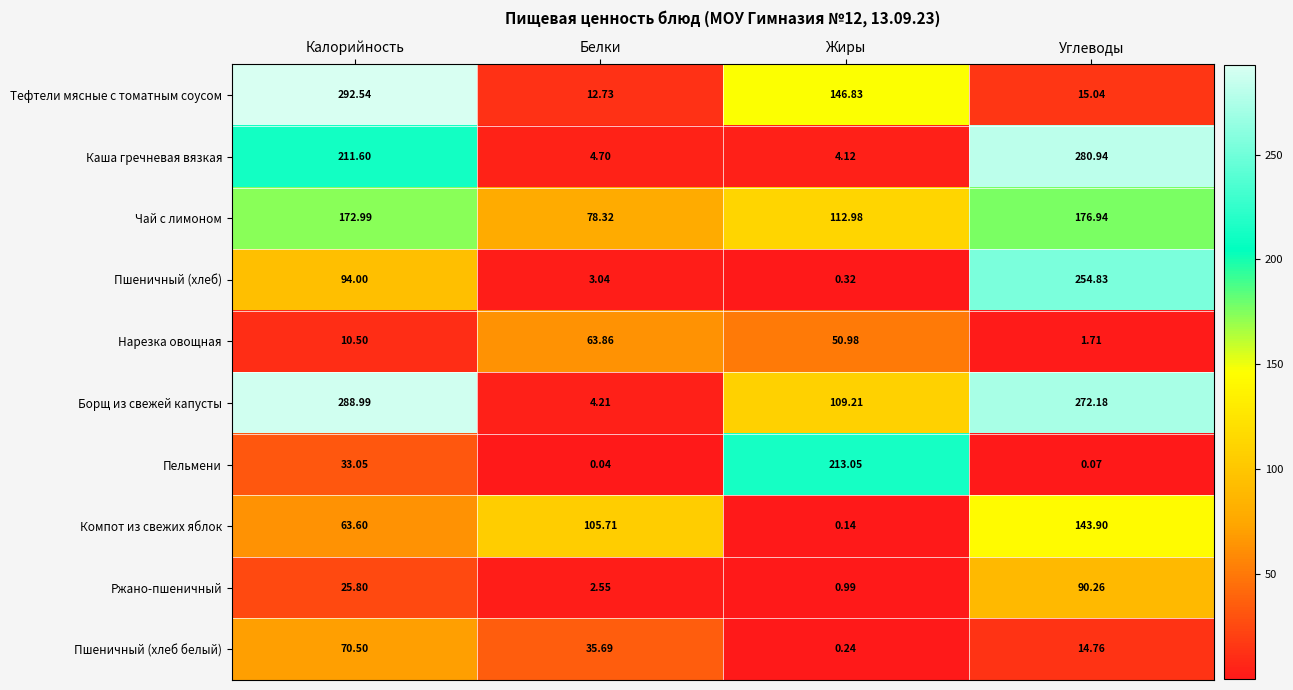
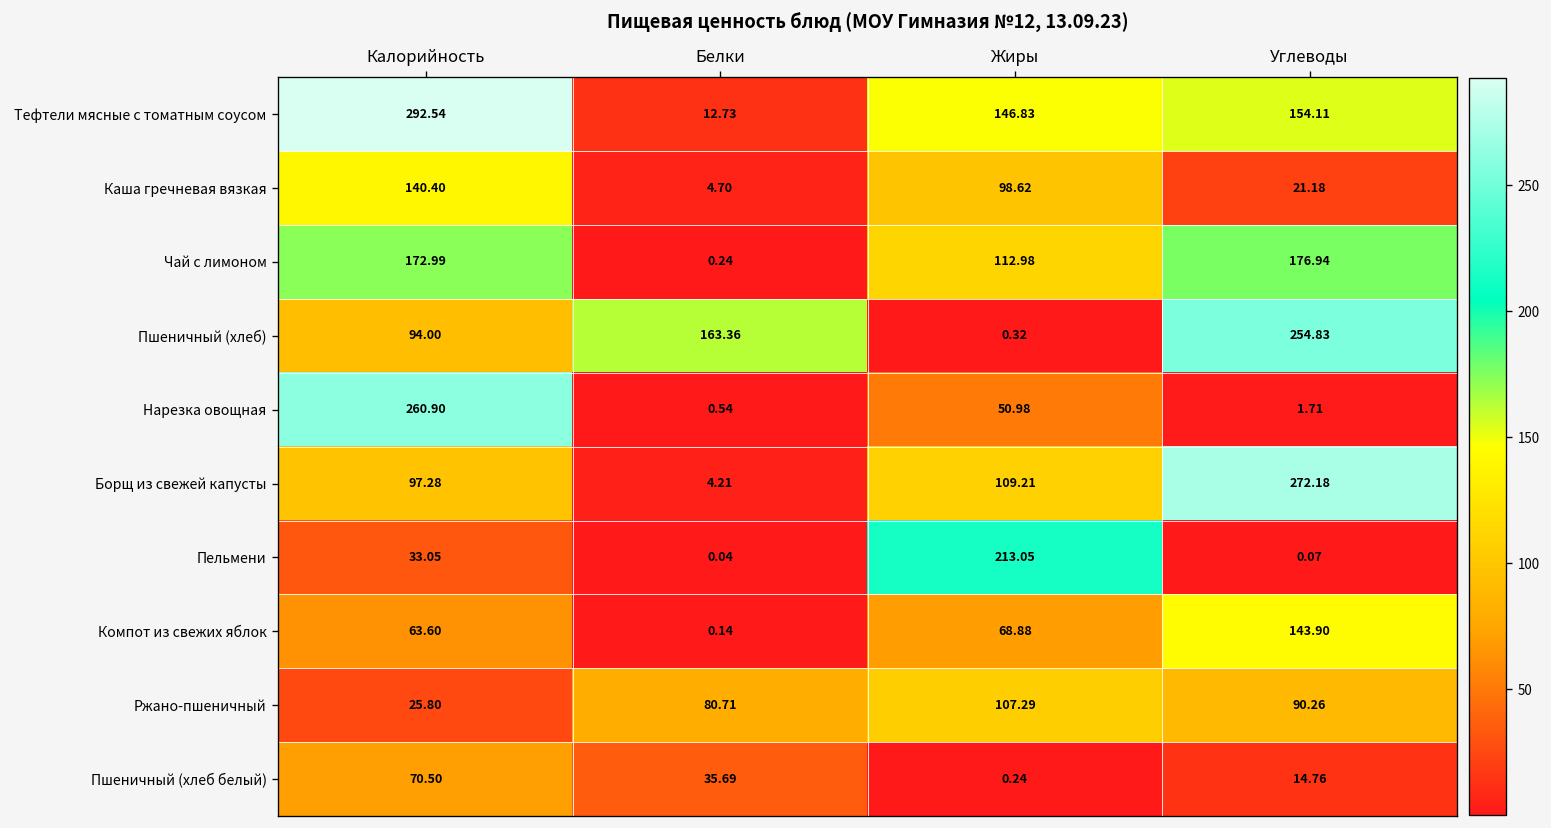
  {
    "Тефтели мясные с томатным соусом": {
      "Калорийность": 292.54,
      "Белки": 12.73,
      "Жиры": 146.83,
-     "Углеводы": 15.04
+     "Углеводы": 154.11
    },
    "Каша гречневая вязкая": {
-     "Калорийность": 211.60,
+     "Калорийность": 140.40,
      "Белки": 4.70,
-     "Жиры": 4.12,
-     "Углеводы": 280.94
+     "Жиры": 98.62,
+     "Углеводы": 21.18
    },
    "Чай с лимоном": {
      "Калорийность": 172.99,
-     "Белки": 78.32,
+     "Белки": 0.24,
      "Жиры": 112.98,
      "Углеводы": 176.94
    },
    "Пшеничный (хлеб)": {
      "Калорийность": 94.00,
-     "Белки": 3.04,
+     "Белки": 163.36,
      "Жиры": 0.32,
      "Углеводы": 254.83
    },
    "Нарезка овощная": {
-     "Калорийность": 10.50,
-     "Белки": 63.86,
+     "Калорийность": 260.90,
+     "Белки": 0.54,
      "Жиры": 50.98,
      "Углеводы": 1.71
    },
    "Борщ из свежей капусты": {
-     "Калорийность": 288.99,
+     "Калорийность": 97.28,
      "Белки": 4.21,
      "Жиры": 109.21,
      "Углеводы": 272.18
    },
    "Пельмени": {
      "Калорийность": 33.05,
      "Белки": 0.04,
      "Жиры": 213.05,
      "Углеводы": 0.07
    },
    "Компот из свежих яблок": {
      "Калорийность": 63.60,
-     "Белки": 105.71,
-     "Жиры": 0.14,
+     "Белки": 0.14,
+     "Жиры": 68.88,
      "Углеводы": 143.90
    },
    "Ржано-пшеничный": {
      "Калорийность": 25.80,
-     "Белки": 2.55,
-     "Жиры": 0.99,
+     "Белки": 80.71,
+     "Жиры": 107.29,
      "Углеводы": 90.26
    },
    "Пшеничный (хлеб белый)": {
      "Калорийность": 70.50,
      "Белки": 35.69,
      "Жиры": 0.24,
      "Углеводы": 14.76
    }
  }
